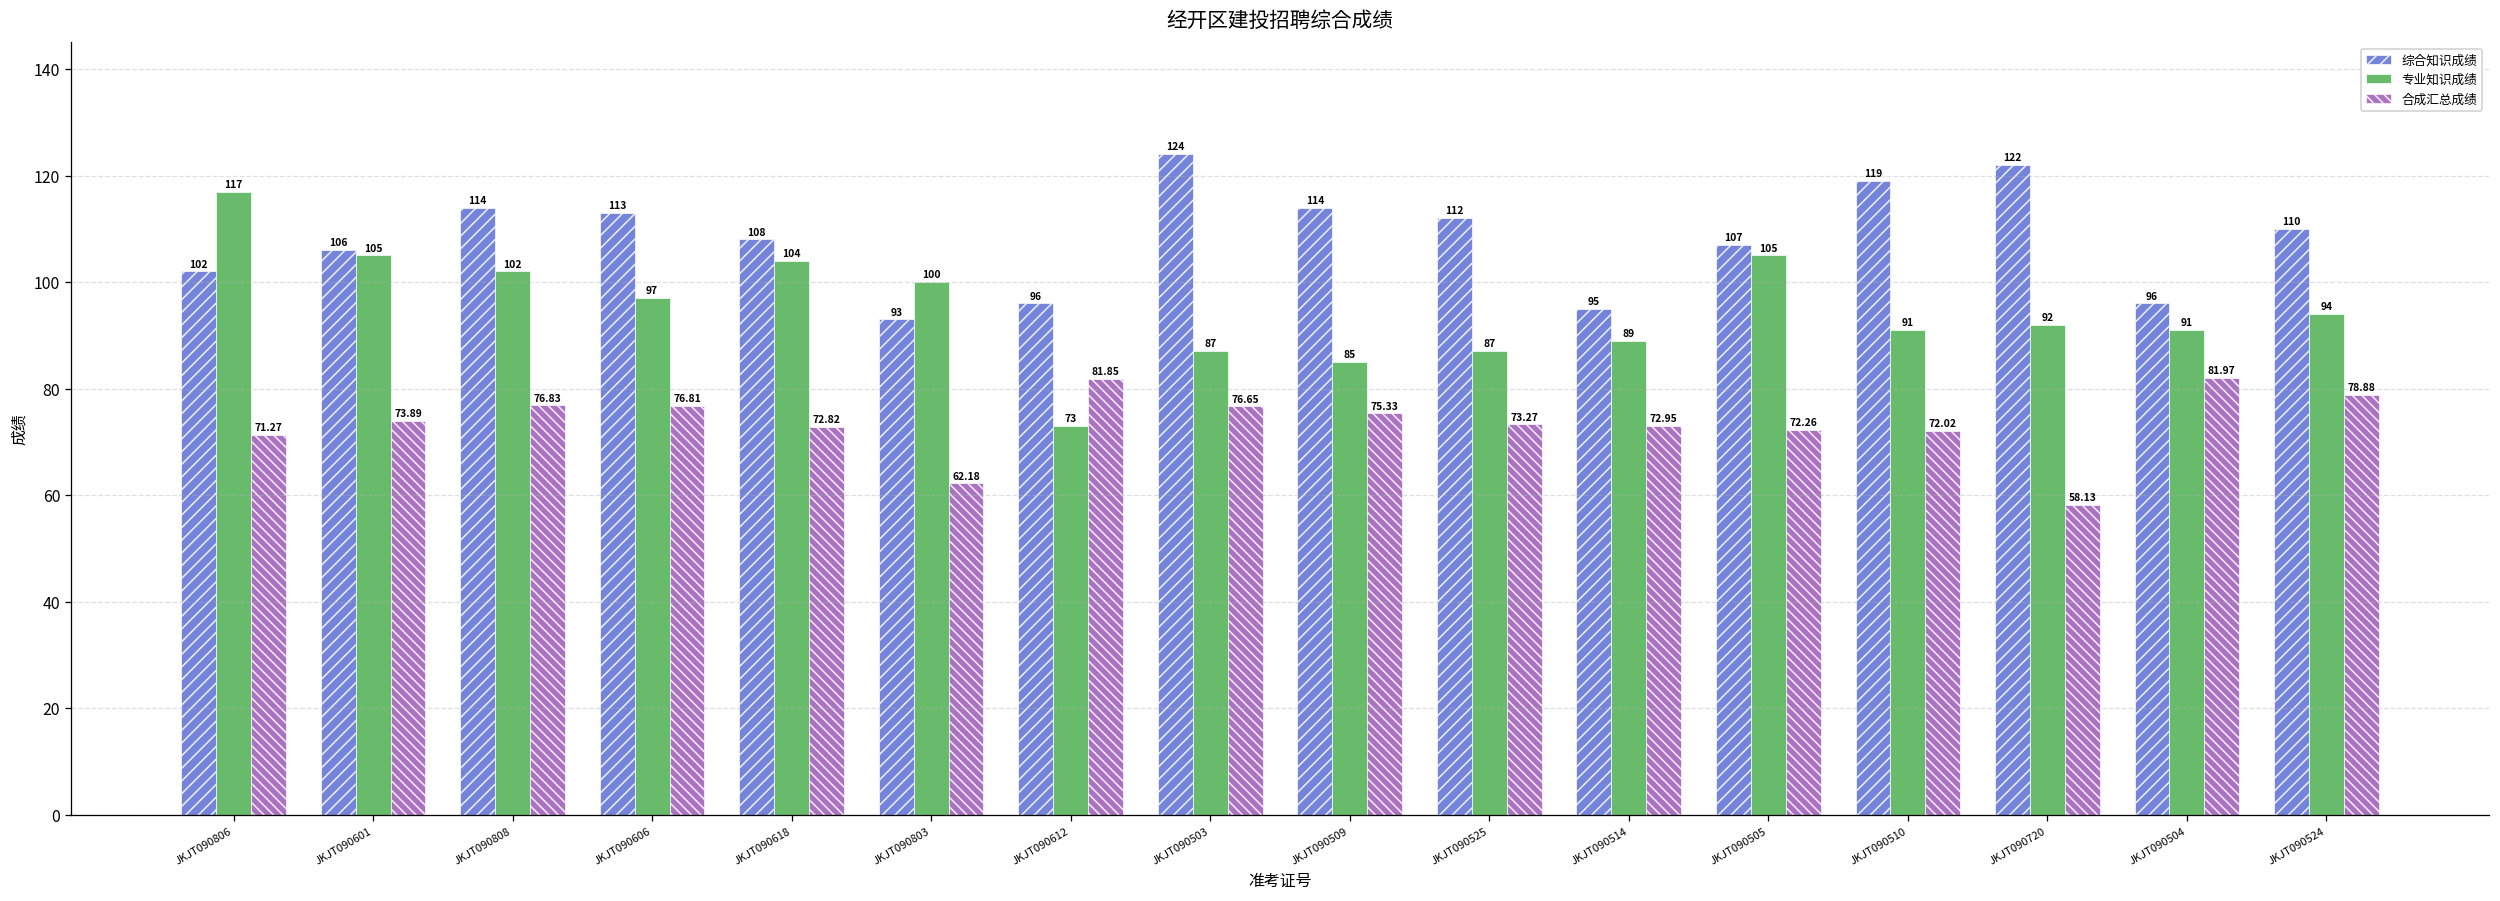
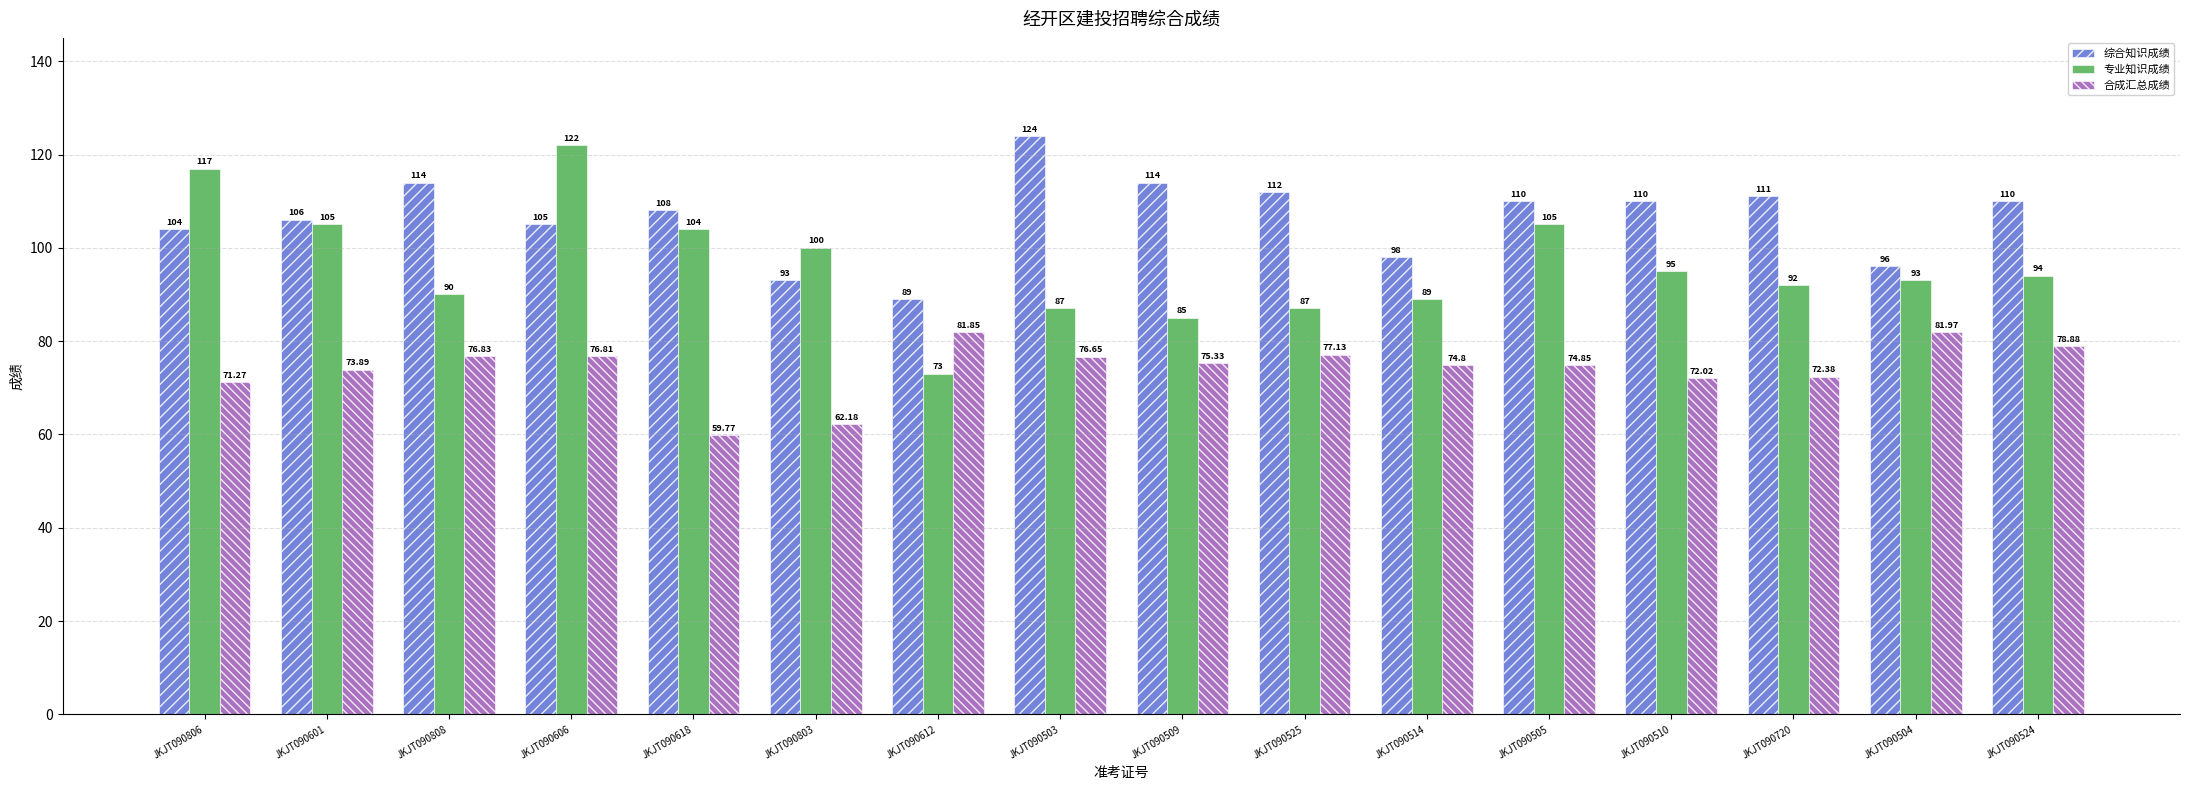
  {
    "综合知识成绩": {
-     "JKJT090806": 102,
+     "JKJT090806": 104,
      "JKJT090601": 106,
      "JKJT090808": 114,
-     "JKJT090606": 113,
+     "JKJT090606": 105,
      "JKJT090618": 108,
      "JKJT090803": 93,
-     "JKJT090612": 96,
+     "JKJT090612": 89,
      "JKJT090503": 124,
      "JKJT090509": 114,
      "JKJT090525": 112,
-     "JKJT090514": 95,
-     "JKJT090505": 107,
-     "JKJT090510": 119,
-     "JKJT090720": 122,
+     "JKJT090514": 98,
+     "JKJT090505": 110,
+     "JKJT090510": 110,
+     "JKJT090720": 111,
      "JKJT090504": 96,
      "JKJT090524": 110
    },
    "专业知识成绩": {
      "JKJT090806": 117,
      "JKJT090601": 105,
-     "JKJT090808": 102,
-     "JKJT090606": 97,
+     "JKJT090808": 90,
+     "JKJT090606": 122,
      "JKJT090618": 104,
      "JKJT090803": 100,
      "JKJT090612": 73,
      "JKJT090503": 87,
      "JKJT090509": 85,
      "JKJT090525": 87,
      "JKJT090514": 89,
      "JKJT090505": 105,
-     "JKJT090510": 91,
+     "JKJT090510": 95,
      "JKJT090720": 92,
-     "JKJT090504": 91,
+     "JKJT090504": 93,
      "JKJT090524": 94
    },
    "合成汇总成绩": {
      "JKJT090806": 71.27,
      "JKJT090601": 73.89,
      "JKJT090808": 76.83,
      "JKJT090606": 76.81,
-     "JKJT090618": 72.82,
+     "JKJT090618": 59.77,
      "JKJT090803": 62.18,
      "JKJT090612": 81.85,
      "JKJT090503": 76.65,
      "JKJT090509": 75.33,
-     "JKJT090525": 73.27,
-     "JKJT090514": 72.95,
-     "JKJT090505": 72.26,
+     "JKJT090525": 77.13,
+     "JKJT090514": 74.8,
+     "JKJT090505": 74.85,
      "JKJT090510": 72.02,
-     "JKJT090720": 58.13,
+     "JKJT090720": 72.38,
      "JKJT090504": 81.97,
      "JKJT090524": 78.88
    }
  }
